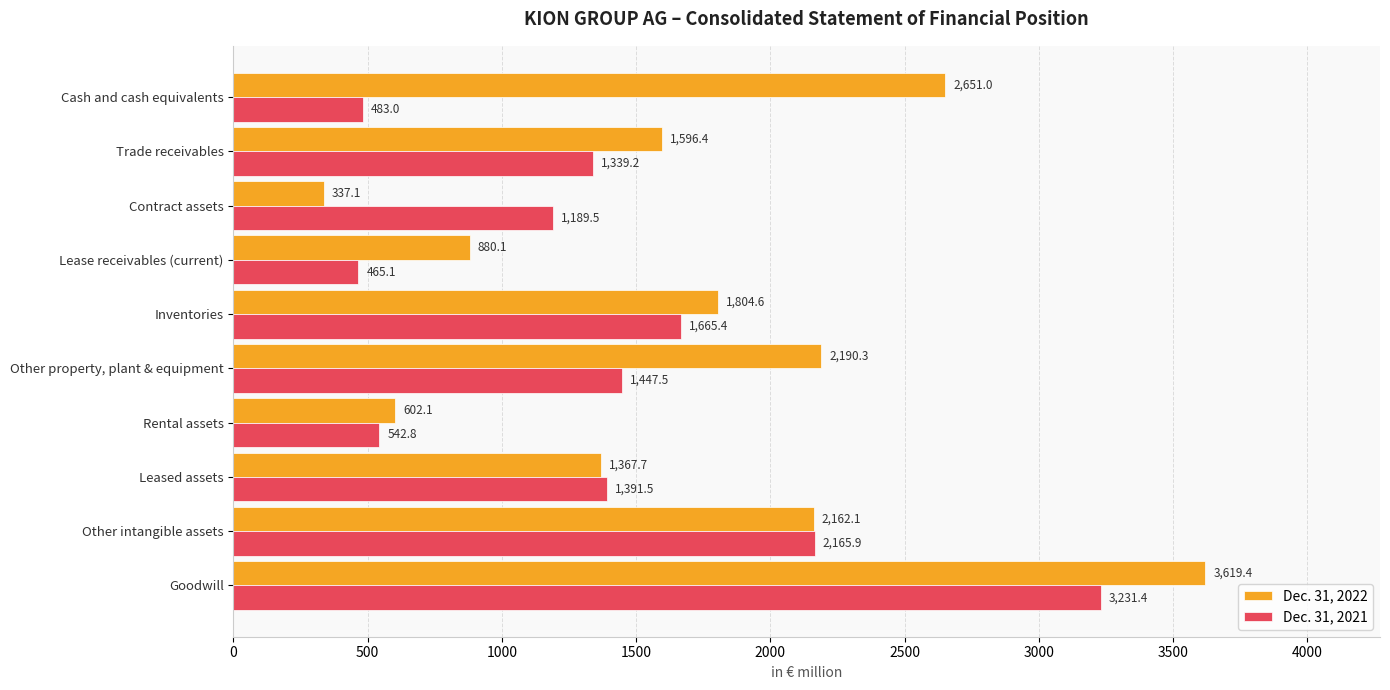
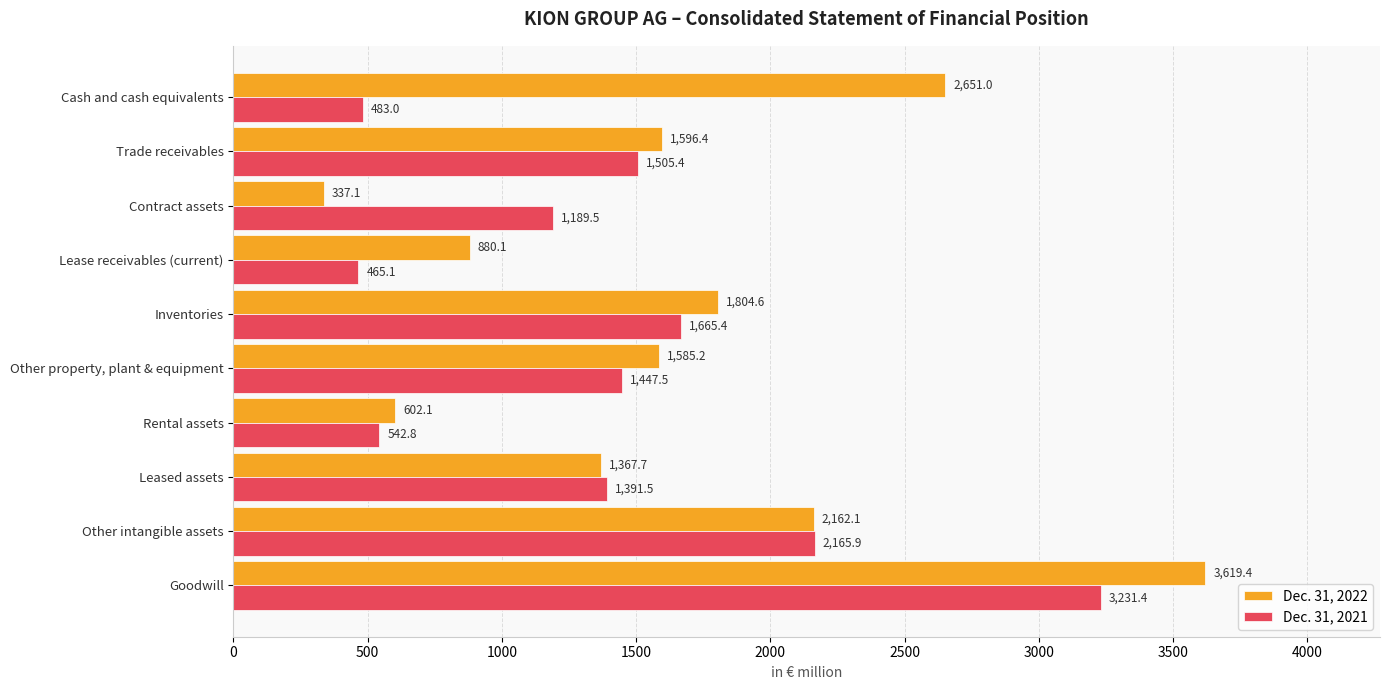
  {
    "Dec. 31, 2022": {
      "Cash and cash equivalents": "2,651.0",
      "Trade receivables": "1,596.4",
      "Contract assets": "337.1",
      "Lease receivables (current)": "880.1",
      "Inventories": "1,804.6",
-     "Other property, plant & equipment": "2,190.3",
+     "Other property, plant & equipment": "1,585.2",
      "Rental assets": "602.1",
      "Leased assets": "1,367.7",
      "Other intangible assets": "2,162.1",
      "Goodwill": "3,619.4"
    },
    "Dec. 31, 2021": {
      "Cash and cash equivalents": "483.0",
-     "Trade receivables": "1,339.2",
+     "Trade receivables": "1,505.4",
      "Contract assets": "1,189.5",
      "Lease receivables (current)": "465.1",
      "Inventories": "1,665.4",
      "Other property, plant & equipment": "1,447.5",
      "Rental assets": "542.8",
      "Leased assets": "1,391.5",
      "Other intangible assets": "2,165.9",
      "Goodwill": "3,231.4"
    }
  }
